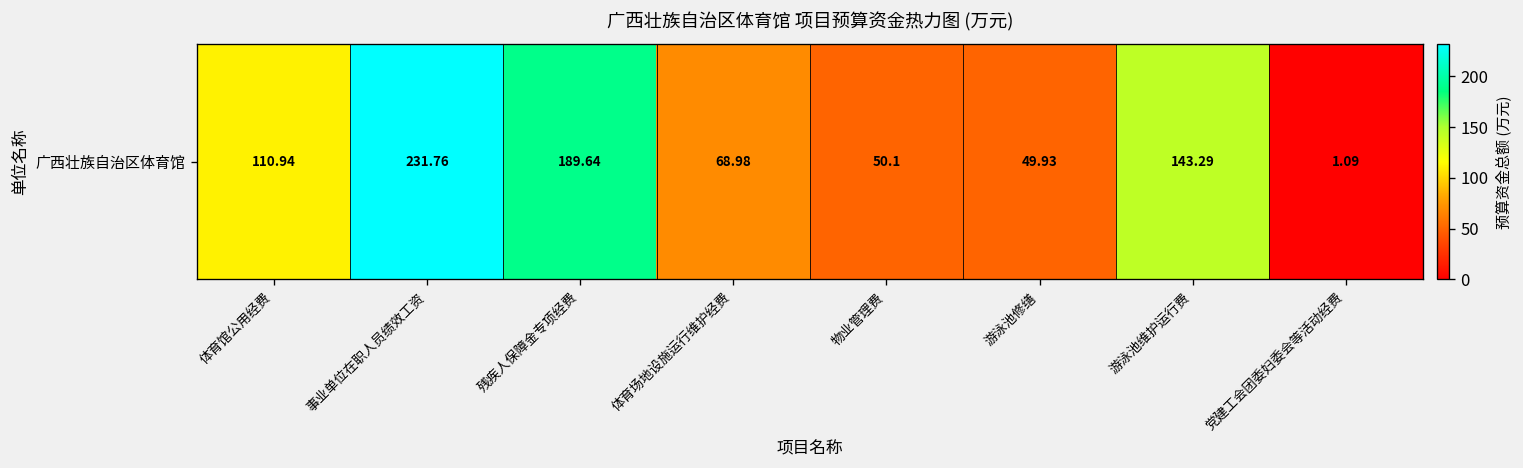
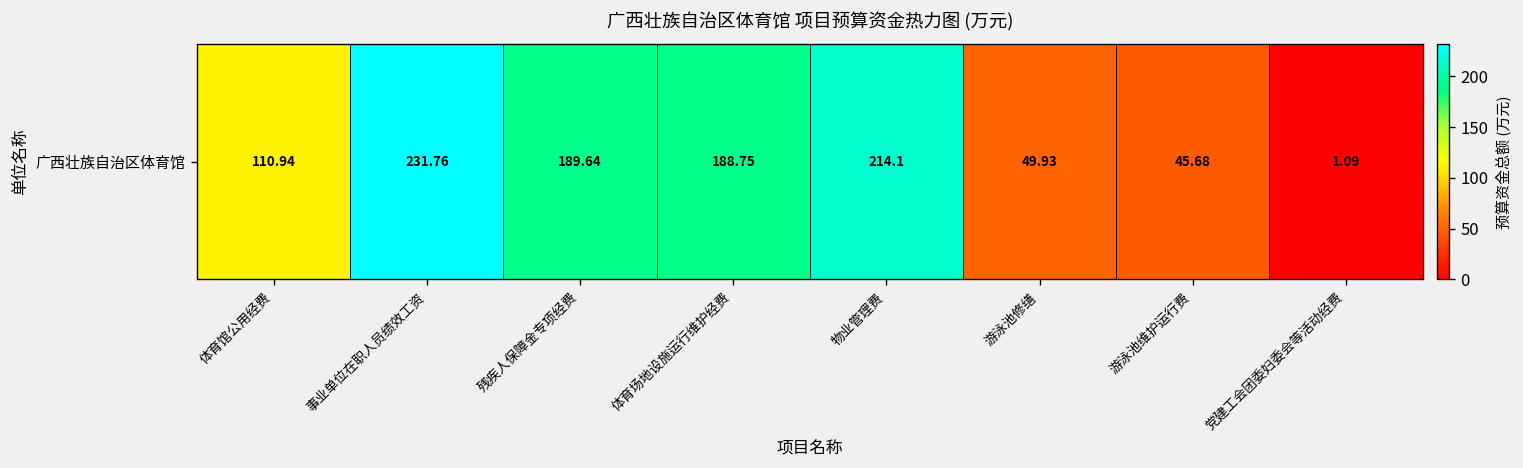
  {
    "广西壮族自治区体育馆": {
      "体育馆公用经费": 110.94,
      "事业单位在职人员绩效工资": 231.76,
      "残疾人保障金专项经费": 189.64,
-     "体育场地设施运行维护经费": 68.98,
-     "物业管理费": 50.1,
+     "体育场地设施运行维护经费": 188.75,
+     "物业管理费": 214.1,
      "游泳池修缮": 49.93,
-     "游泳池维护运行费": 143.29,
+     "游泳池维护运行费": 45.68,
      "党建工会团委妇委会等活动经费": 1.09
    }
  }
